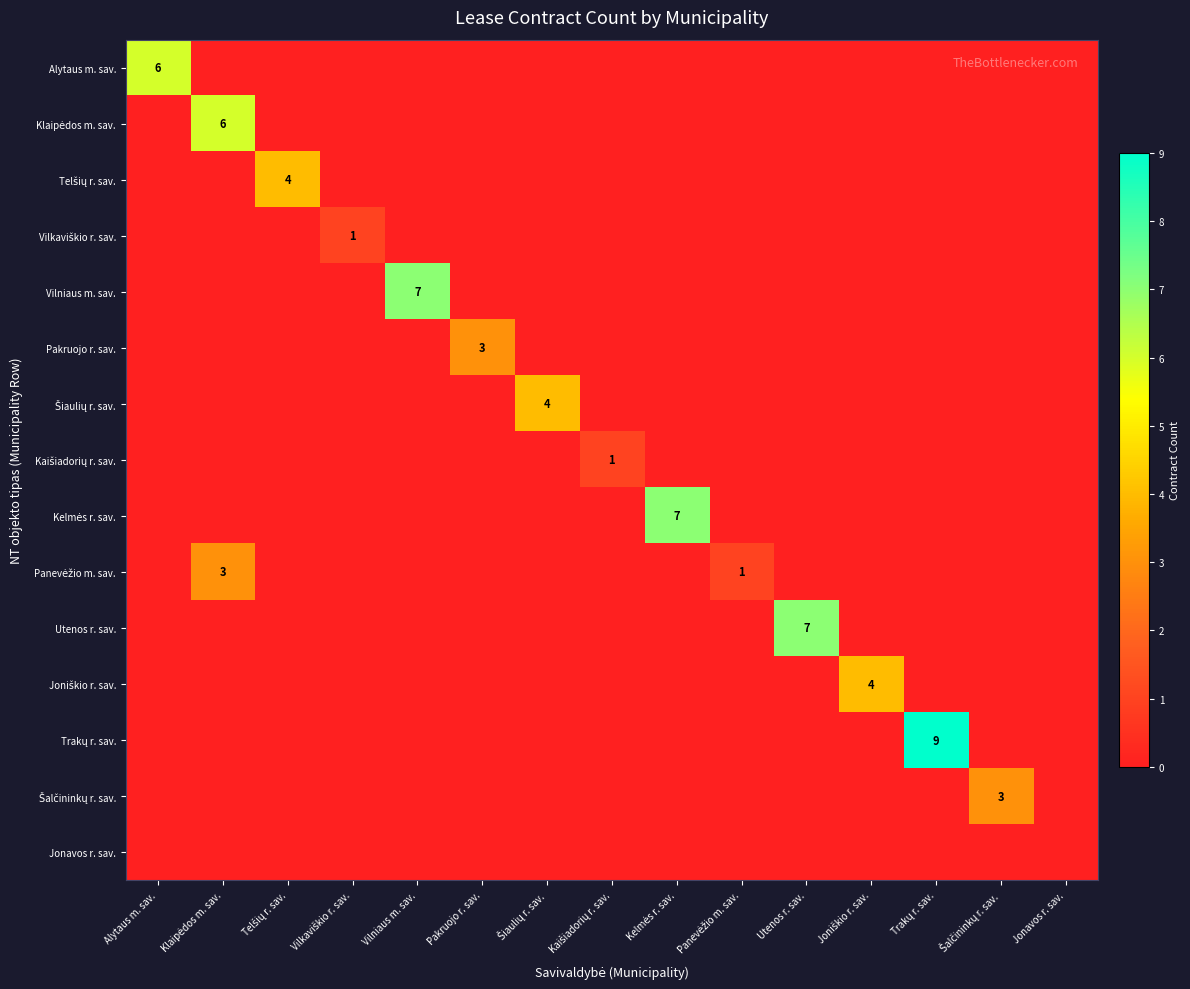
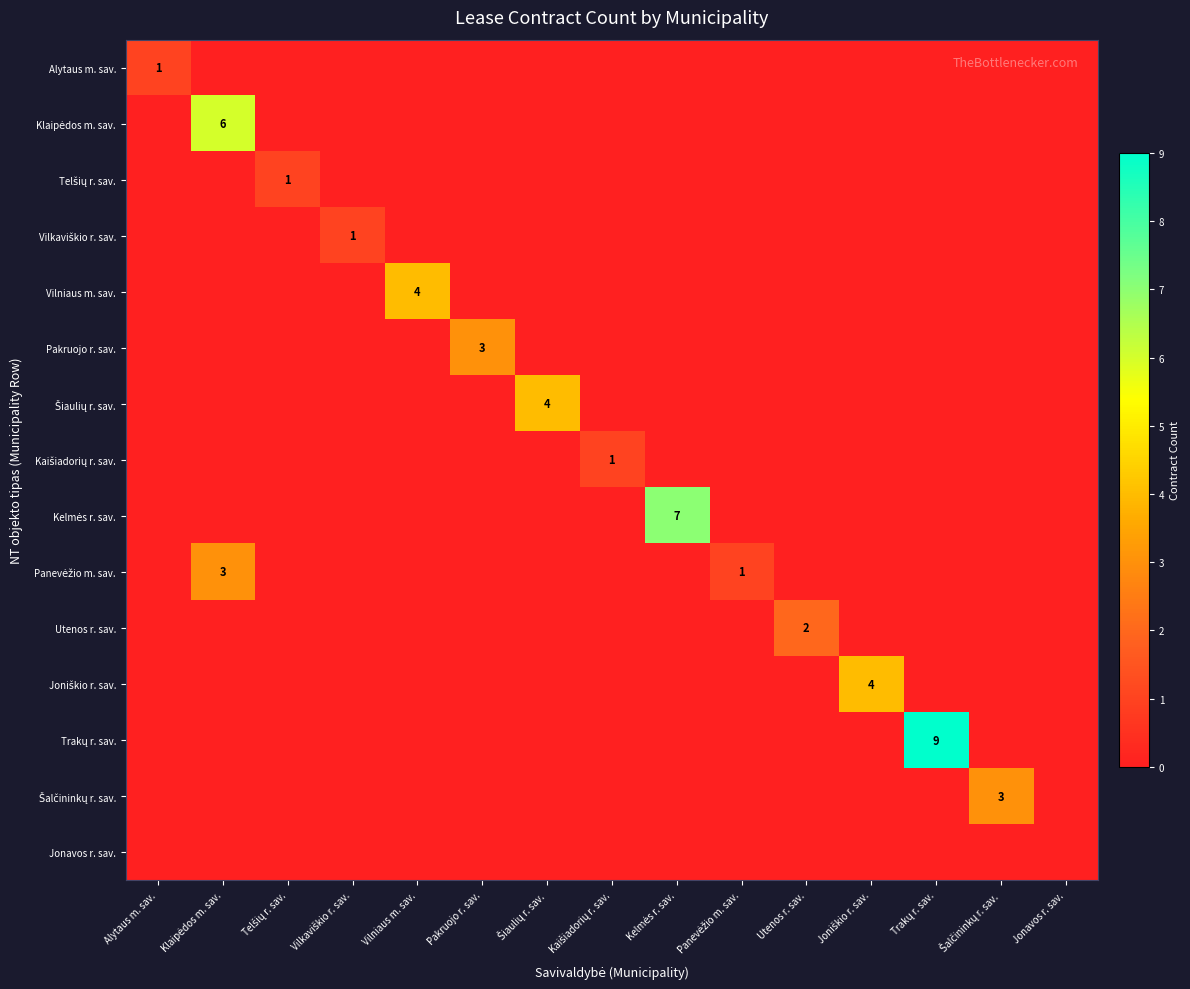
  {
    "Alytaus m. sav.": {
-     "Alytaus m. sav.": 6
+     "Alytaus m. sav.": 1
    },
    "Klaipėdos m. sav.": {
      "Klaipėdos m. sav.": 6
    },
    "Telšių r. sav.": {
-     "Telšių r. sav.": 4
+     "Telšių r. sav.": 1
    },
    "Vilkaviškio r. sav.": {
      "Vilkaviškio r. sav.": 1
    },
    "Vilniaus m. sav.": {
-     "Vilniaus m. sav.": 7
+     "Vilniaus m. sav.": 4
    },
    "Pakruojo r. sav.": {
      "Pakruojo r. sav.": 3
    },
    "Šiaulių r. sav.": {
      "Šiaulių r. sav.": 4
    },
    "Kaišiadorių r. sav.": {
      "Kaišiadorių r. sav.": 1
    },
    "Kelmės r. sav.": {
      "Kelmės r. sav.": 7
    },
    "Panevėžio m. sav.": {
      "Klaipėdos m. sav.": 3,
      "Panevėžio m. sav.": 1
    },
    "Utenos r. sav.": {
-     "Utenos r. sav.": 7
+     "Utenos r. sav.": 2
    },
    "Joniškio r. sav.": {
      "Joniškio r. sav.": 4
    },
    "Trakų r. sav.": {
      "Trakų r. sav.": 9
    },
    "Šalčininkų r. sav.": {
      "Šalčininkų r. sav.": 3
    }
  }
